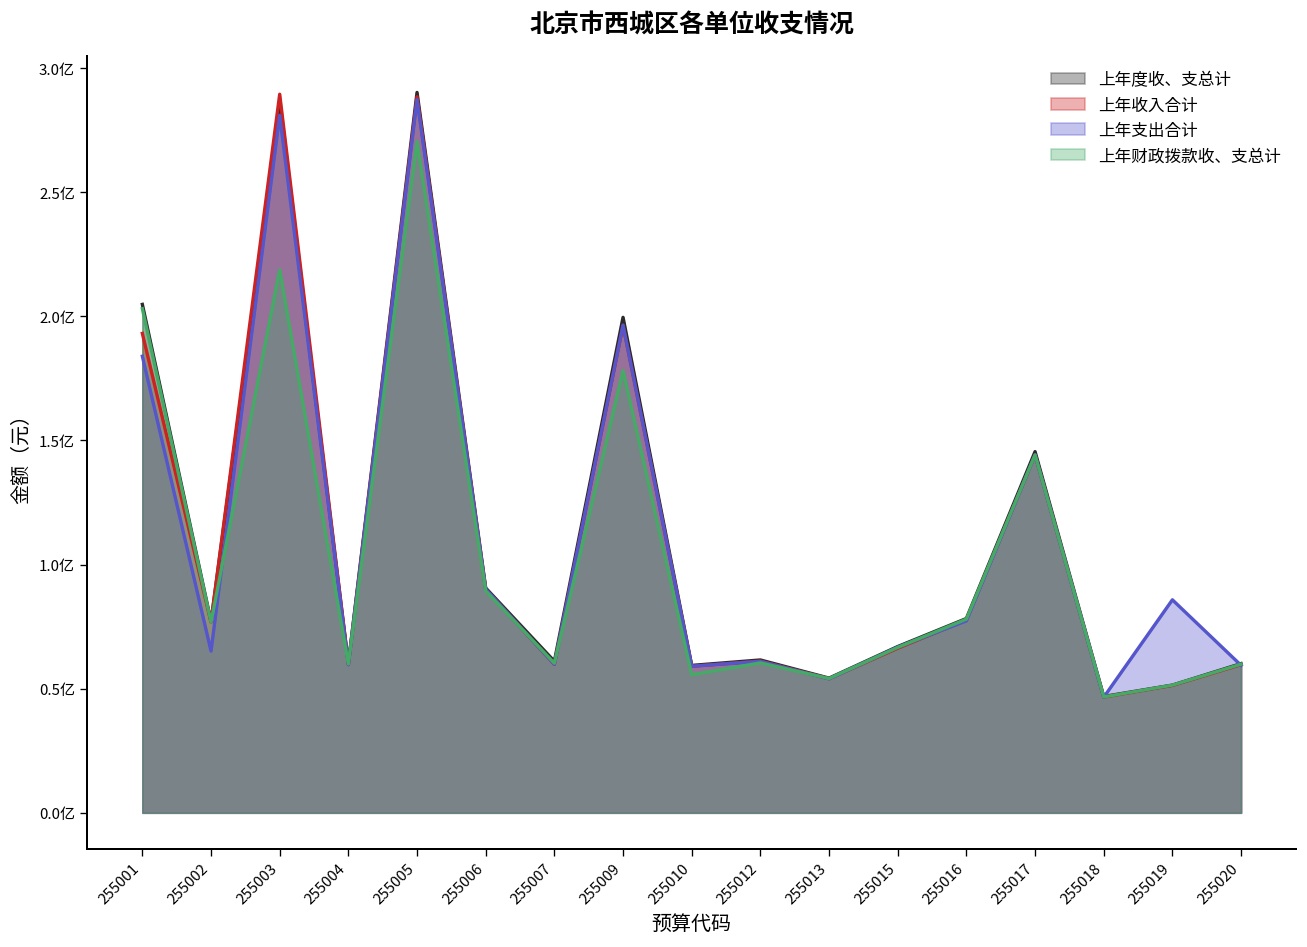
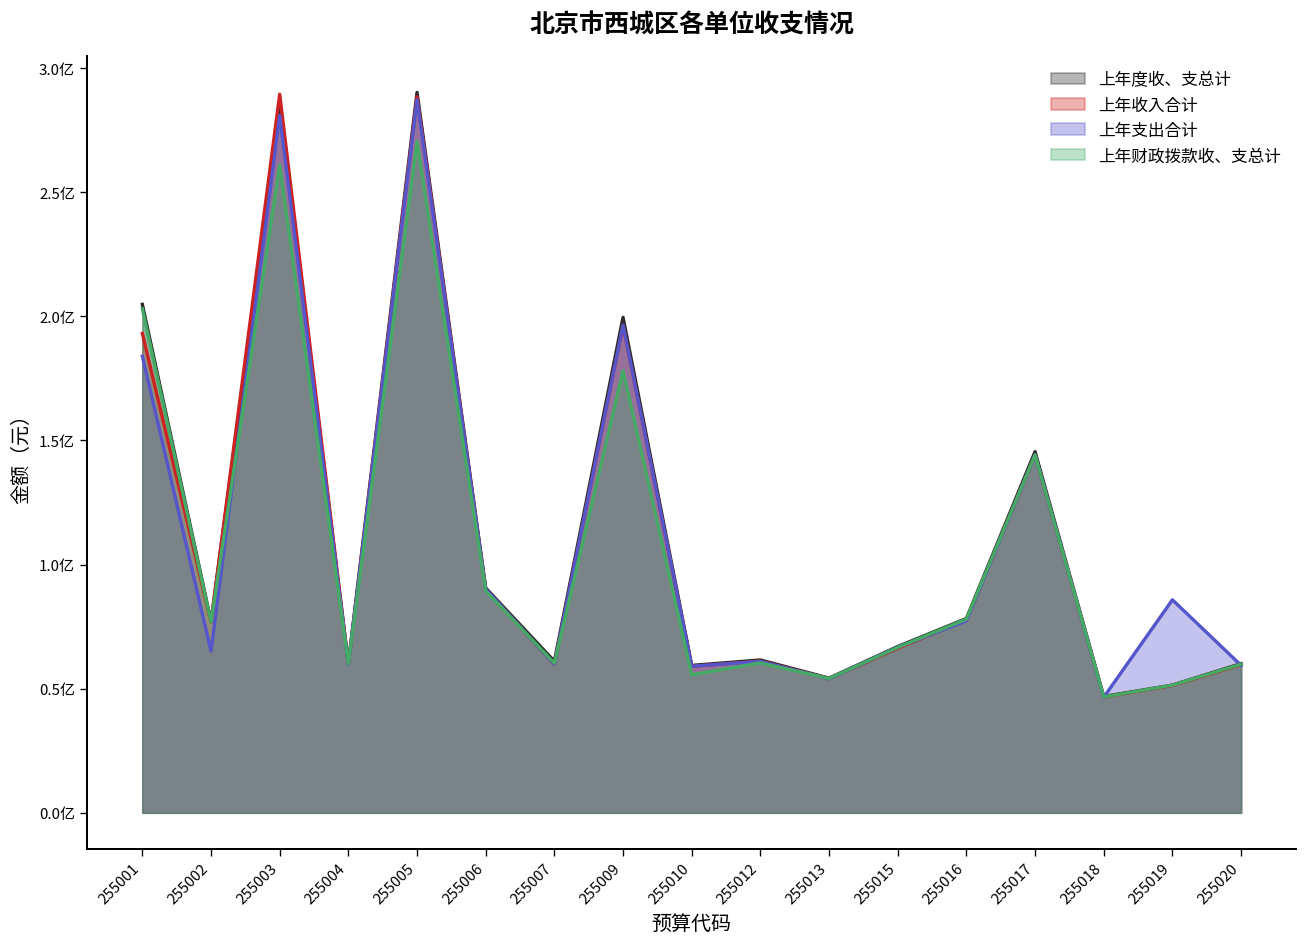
  {
    "上年度收、支总计": {
      "255001": "2.05亿",
      "255003": "2.84亿",
      "255005": "2.90亿",
      "255009": "2.00亿",
      "255017": "1.45亿"
    },
    "上年收入合计": {
      "255001": "1.93亿",
      "255003": "2.89亿"
    },
    "上年支出合计": {
      "255001": "1.84亿",
      "255002": "0.65亿",
      "255003": "2.81亿",
      "255019": "0.86亿"
    },
    "上年财政拨款收、支总计": {
      "255001": "2.03亿",
-     "255003": "2.19亿",
+     "255003": "2.61亿",
      "255005": "2.70亿",
      "255009": "1.78亿",
      "255010": "0.56亿"
    }
  }
